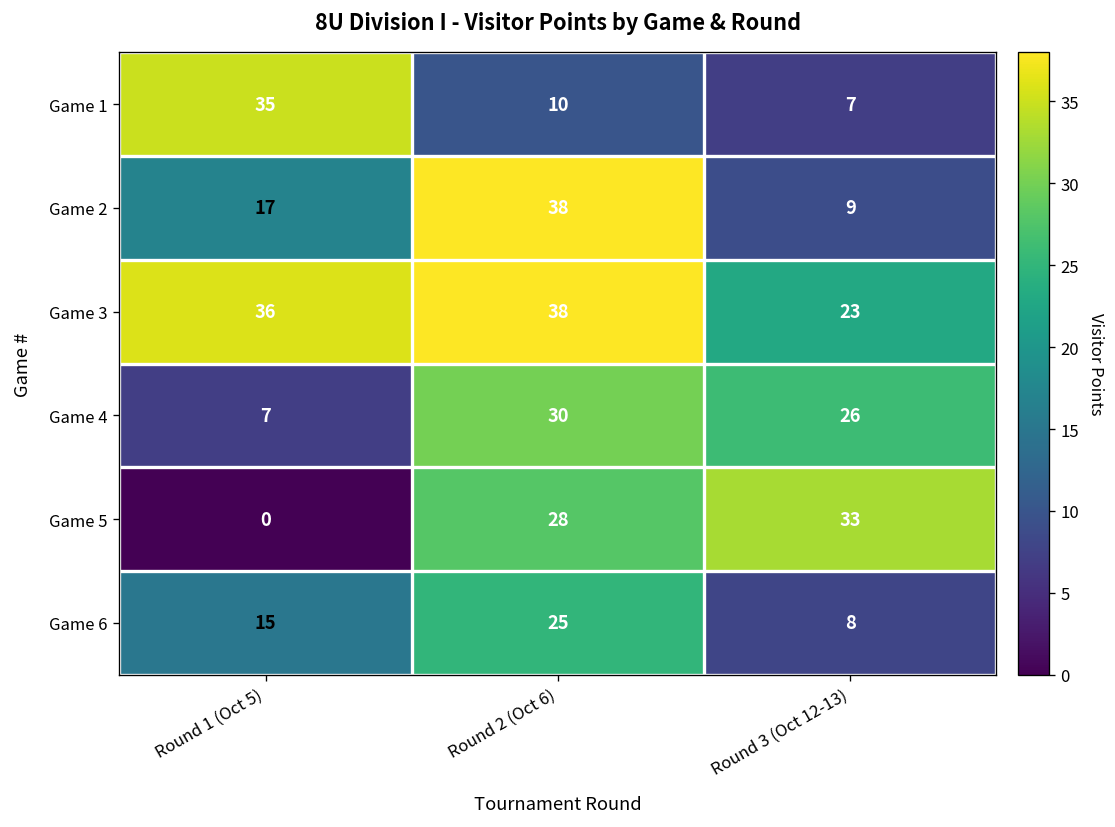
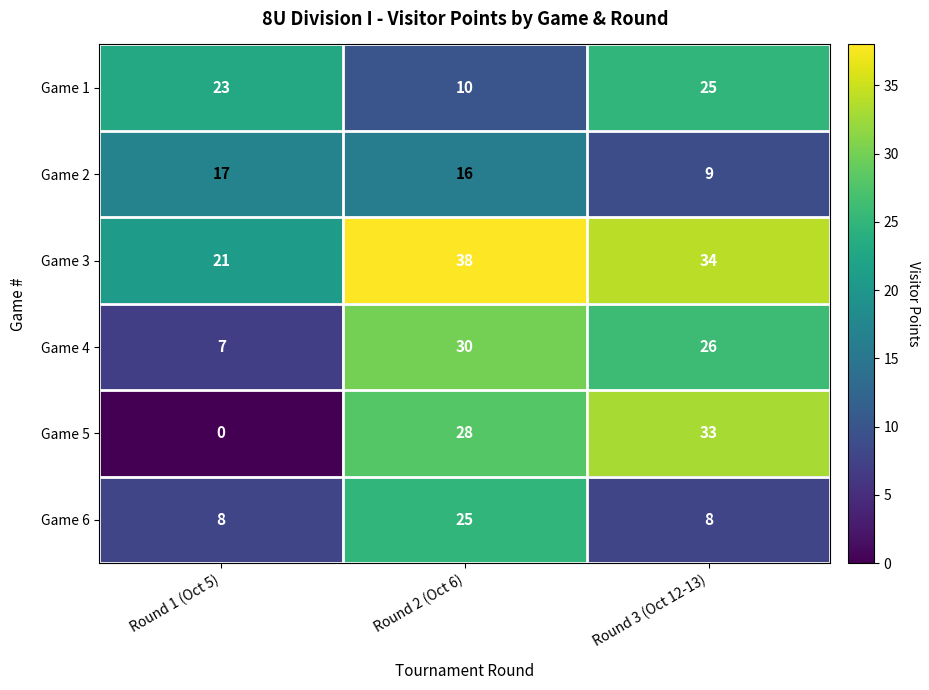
  {
    "Game 1": {
-     "Round 1 (Oct 5)": 35,
+     "Round 1 (Oct 5)": 23,
      "Round 2 (Oct 6)": 10,
-     "Round 3 (Oct 12-13)": 7
+     "Round 3 (Oct 12-13)": 25
    },
    "Game 2": {
      "Round 1 (Oct 5)": 17,
-     "Round 2 (Oct 6)": 38,
+     "Round 2 (Oct 6)": 16,
      "Round 3 (Oct 12-13)": 9
    },
    "Game 3": {
-     "Round 1 (Oct 5)": 36,
+     "Round 1 (Oct 5)": 21,
      "Round 2 (Oct 6)": 38,
-     "Round 3 (Oct 12-13)": 23
+     "Round 3 (Oct 12-13)": 34
    },
    "Game 4": {
      "Round 1 (Oct 5)": 7,
      "Round 2 (Oct 6)": 30,
      "Round 3 (Oct 12-13)": 26
    },
    "Game 5": {
      "Round 1 (Oct 5)": 0,
      "Round 2 (Oct 6)": 28,
      "Round 3 (Oct 12-13)": 33
    },
    "Game 6": {
-     "Round 1 (Oct 5)": 15,
+     "Round 1 (Oct 5)": 8,
      "Round 2 (Oct 6)": 25,
      "Round 3 (Oct 12-13)": 8
    }
  }
